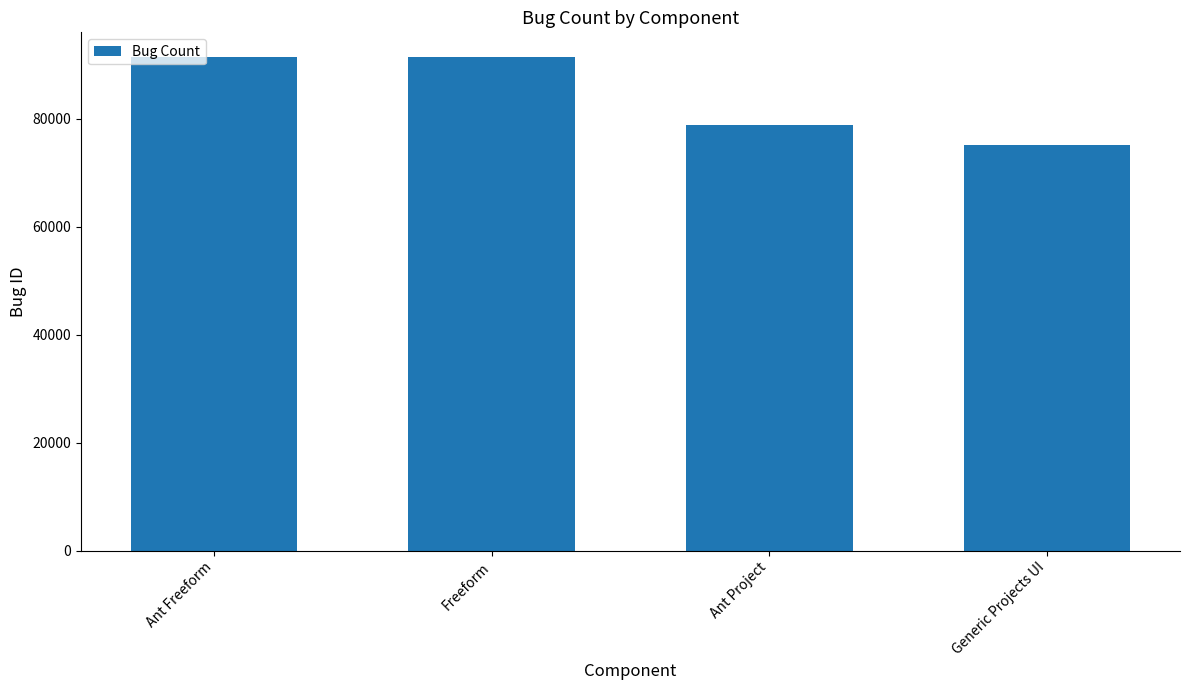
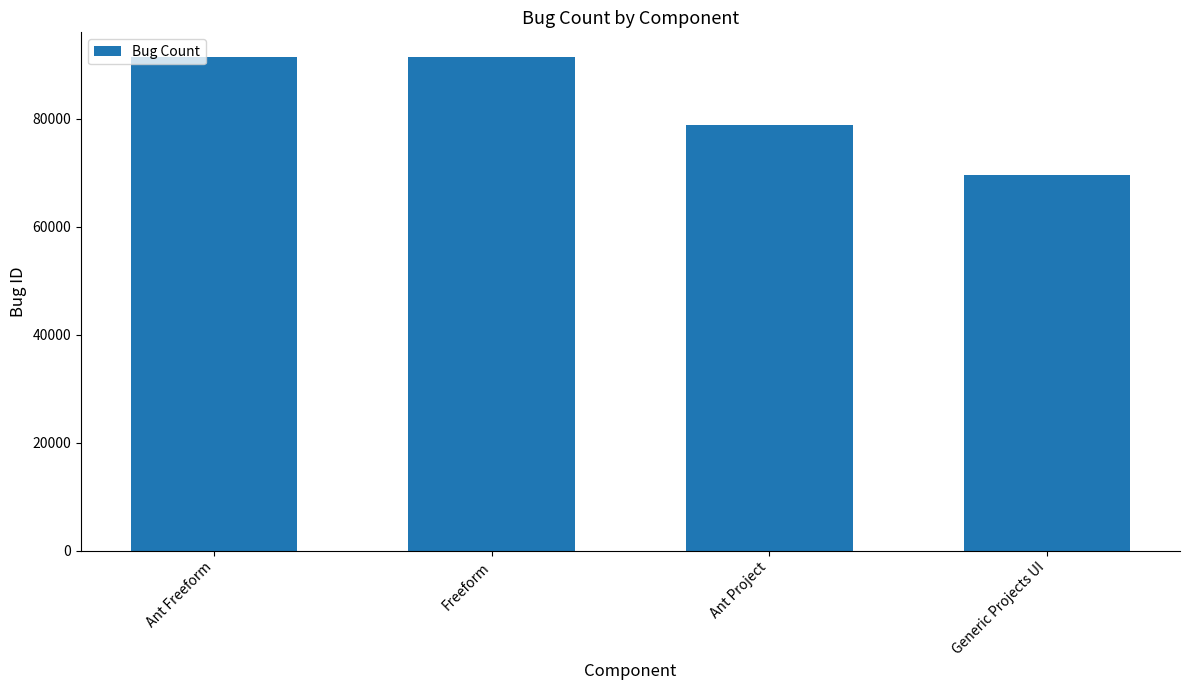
  {
    "Ant Freeform": 91000,
    "Freeform": 91000,
    "Ant Project": 79000,
-   "Generic Projects UI": 75000
+   "Generic Projects UI": 70000
  }
